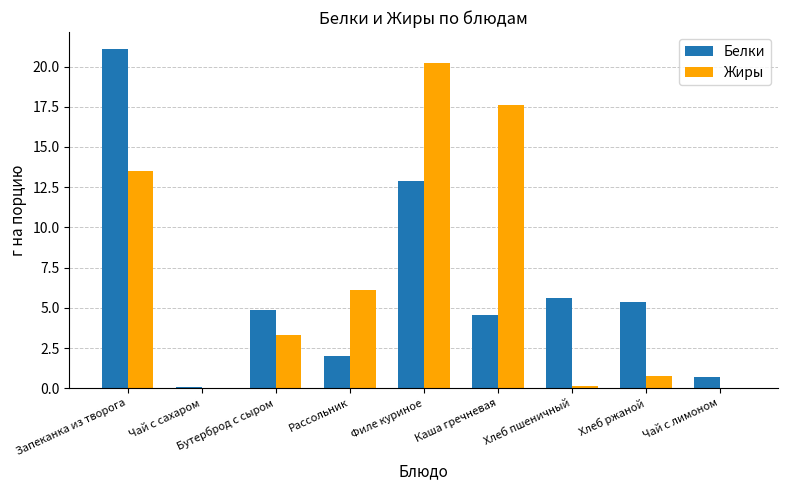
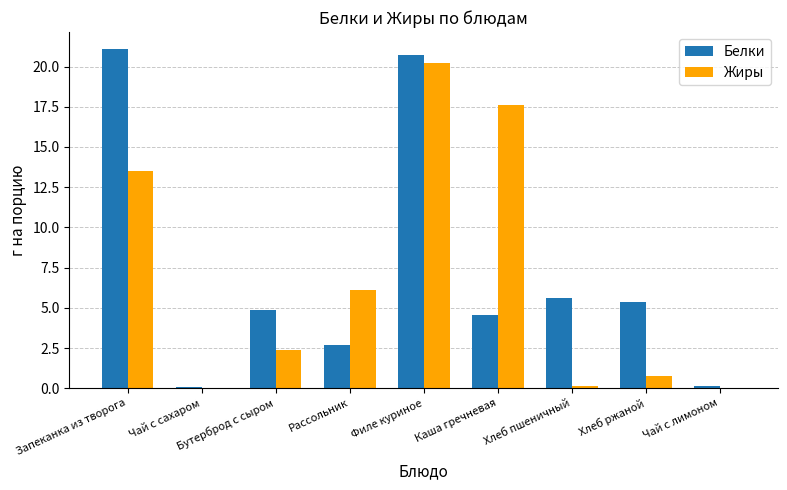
  {
    "Белки": {
      "Запеканка из творога": 21.1,
      "Бутерброд с сыром": 4.8,
-     "Рассольник": 2.0,
-     "Филе куриное": 12.9,
+     "Рассольник": 2.7,
+     "Филе куриное": 20.7,
      "Каша гречневая": 4.6,
      "Хлеб пшеничный": 5.6,
      "Хлеб ржаной": 5.4,
-     "Чай с лимоном": 0.7
+     "Чай с лимоном": 0.1
    },
    "Жиры": {
      "Запеканка из творога": 13.5,
-     "Бутерброд с сыром": 3.3,
+     "Бутерброд с сыром": 2.4,
      "Рассольник": 6.1,
      "Филе куриное": 20.2,
      "Каша гречневая": 17.6,
      "Хлеб ржаной": 0.8
    }
  }
